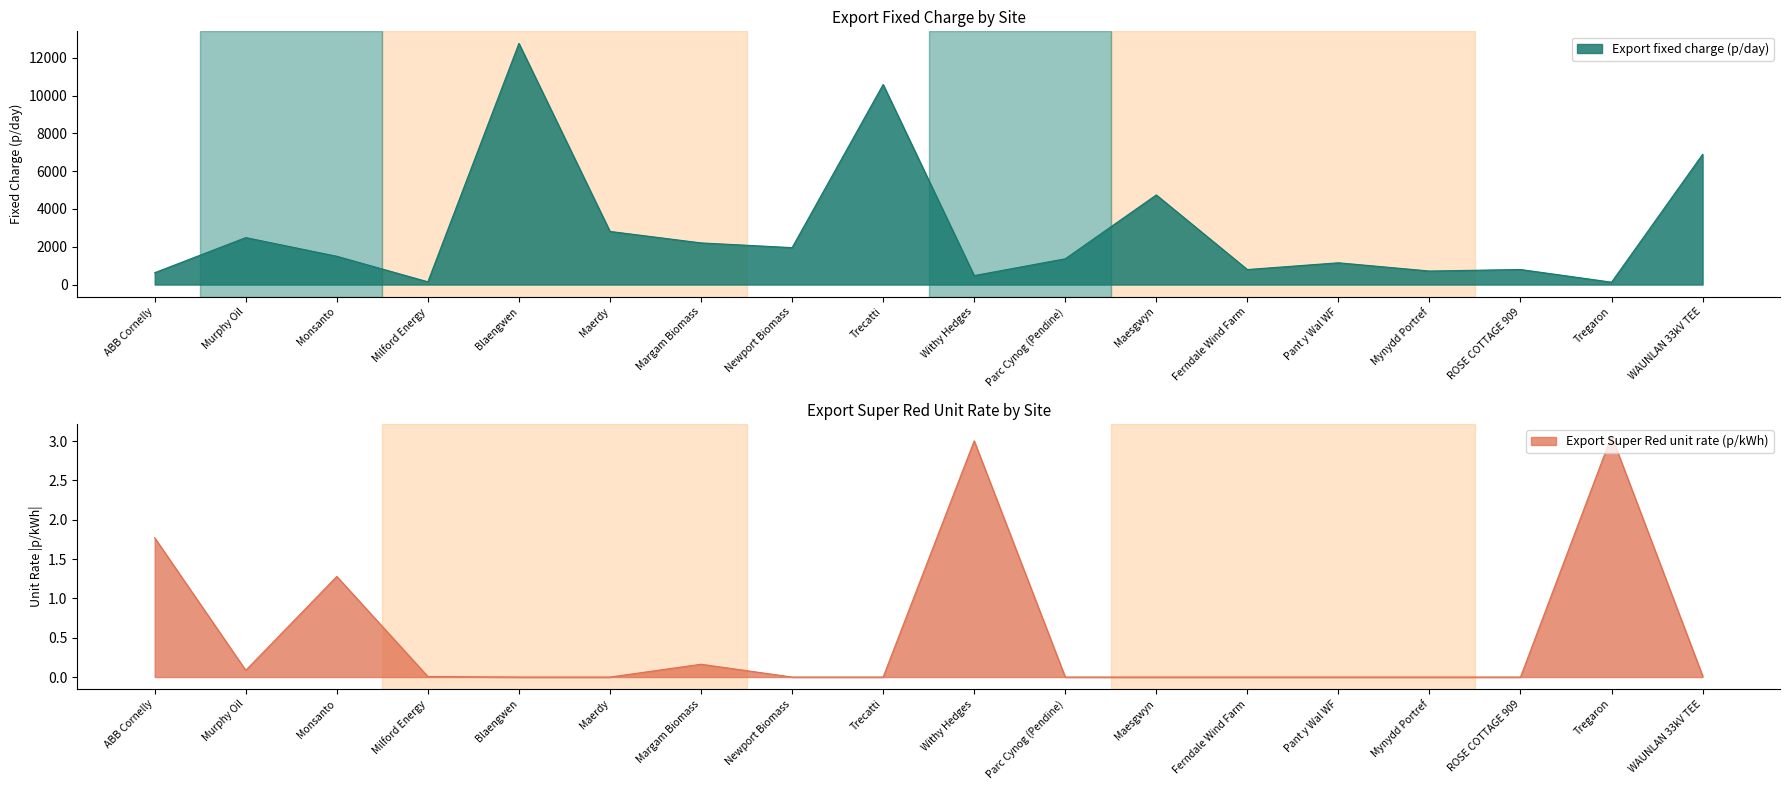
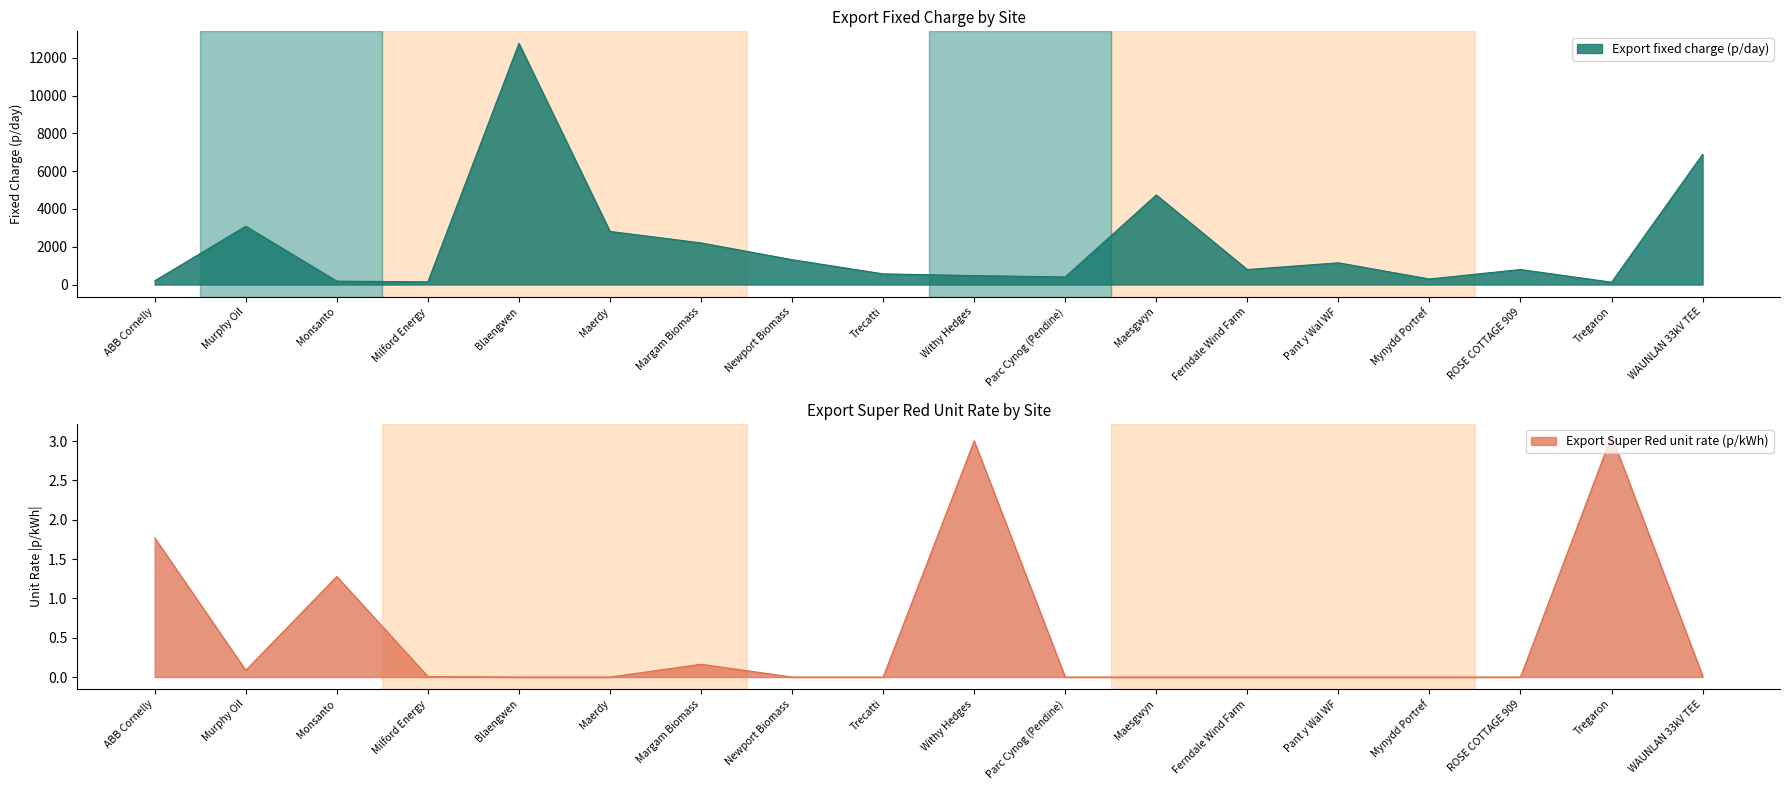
  {
    "Export Fixed Charge by Site": {
-     "ABB Cornelly": 600,
-     "Murphy Oil": 2500,
-     "Monsanto": 1500,
+     "ABB Cornelly": 200,
+     "Murphy Oil": 3100,
+     "Monsanto": 200,
      "Milford Energy": 100,
      "Blaengwen": 12800,
      "Maerdy": 2800,
      "Margam Biomass": 2200,
-     "Newport Biomass": 2000,
-     "Trecatti": 10600,
+     "Newport Biomass": 1300,
+     "Trecatti": 600,
      "Withy Hedges": 500,
-     "Parc Cynog (Pendine)": 1400,
+     "Parc Cynog (Pendine)": 400,
      "Maesgwyn": 4700,
      "Ferndale Wind Farm": 800,
      "Pant y Wal WF": 1200,
-     "Mynydd Portref": 700,
+     "Mynydd Portref": 300,
      "ROSE COTTAGE 909": 800,
      "Tregaron": 100,
      "WAUNLAN 33kV TEE": 6900
    },
    "Export Super Red Unit Rate by Site": {
      "ABB Cornelly": 1.8,
      "Murphy Oil": 0.1,
      "Monsanto": 1.3,
      "Milford Energy": 0.0,
      "Blaengwen": 0.0,
      "Maerdy": 0.0,
      "Margam Biomass": 0.2,
      "Newport Biomass": 0.0,
      "Trecatti": 0.0,
      "Withy Hedges": 3.0,
      "Parc Cynog (Pendine)": 0.0,
      "Maesgwyn": 0.0,
      "Ferndale Wind Farm": 0.0,
      "Pant y Wal WF": 0.0,
      "Mynydd Portref": 0.0,
      "ROSE COTTAGE 909": 0.0,
      "WAUNLAN 33kV TEE": 0.0
    }
  }
